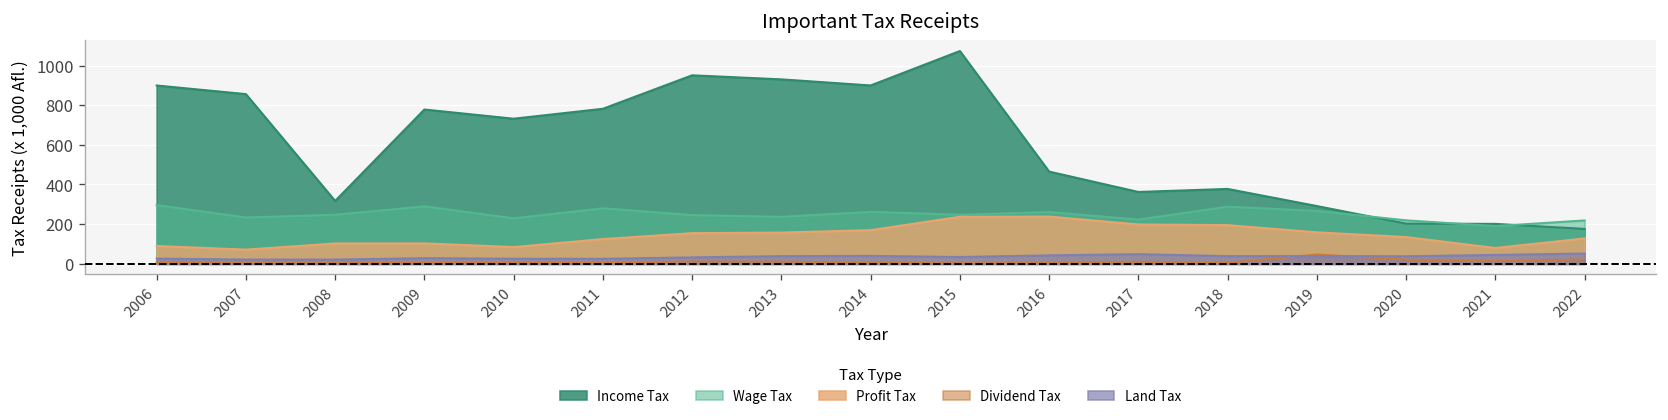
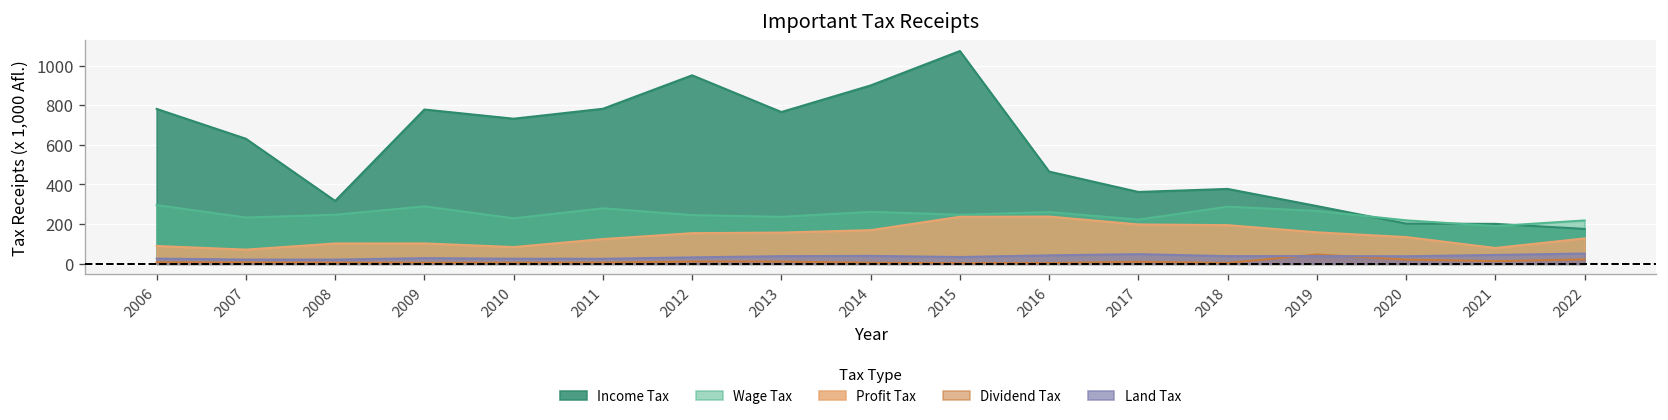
  {
    "Income Tax": {
-     "2006": 900,
-     "2007": 860,
+     "2006": 780,
+     "2007": 630,
      "2008": 320,
      "2009": 780,
      "2010": 730,
      "2011": 780,
      "2012": 950,
-     "2013": 930,
+     "2013": 770,
      "2014": 900,
      "2015": 1070,
      "2016": 470,
      "2017": 360,
      "2018": 380,
      "2019": 290,
      "2020": 200,
      "2022": 180
    },
    "Wage Tax": {
      "2006": 300,
      "2007": 230,
      "2008": 250,
      "2009": 290,
      "2010": 230,
      "2011": 280,
      "2012": 250,
      "2013": 240,
      "2014": 260,
      "2016": 260,
      "2017": 220,
      "2018": 290,
      "2019": 270,
      "2020": 220,
      "2022": 220
    },
    "Land Tax": {
      "2006": 30,
      "2008": 20,
      "2009": 30,
      "2010": 30,
      "2011": 30,
      "2012": 30,
      "2013": 40,
      "2014": 40,
      "2015": 30,
      "2016": 40,
      "2017": 50,
      "2018": 40,
      "2020": 40,
      "2021": 50,
      "2022": 50
    }
  }
